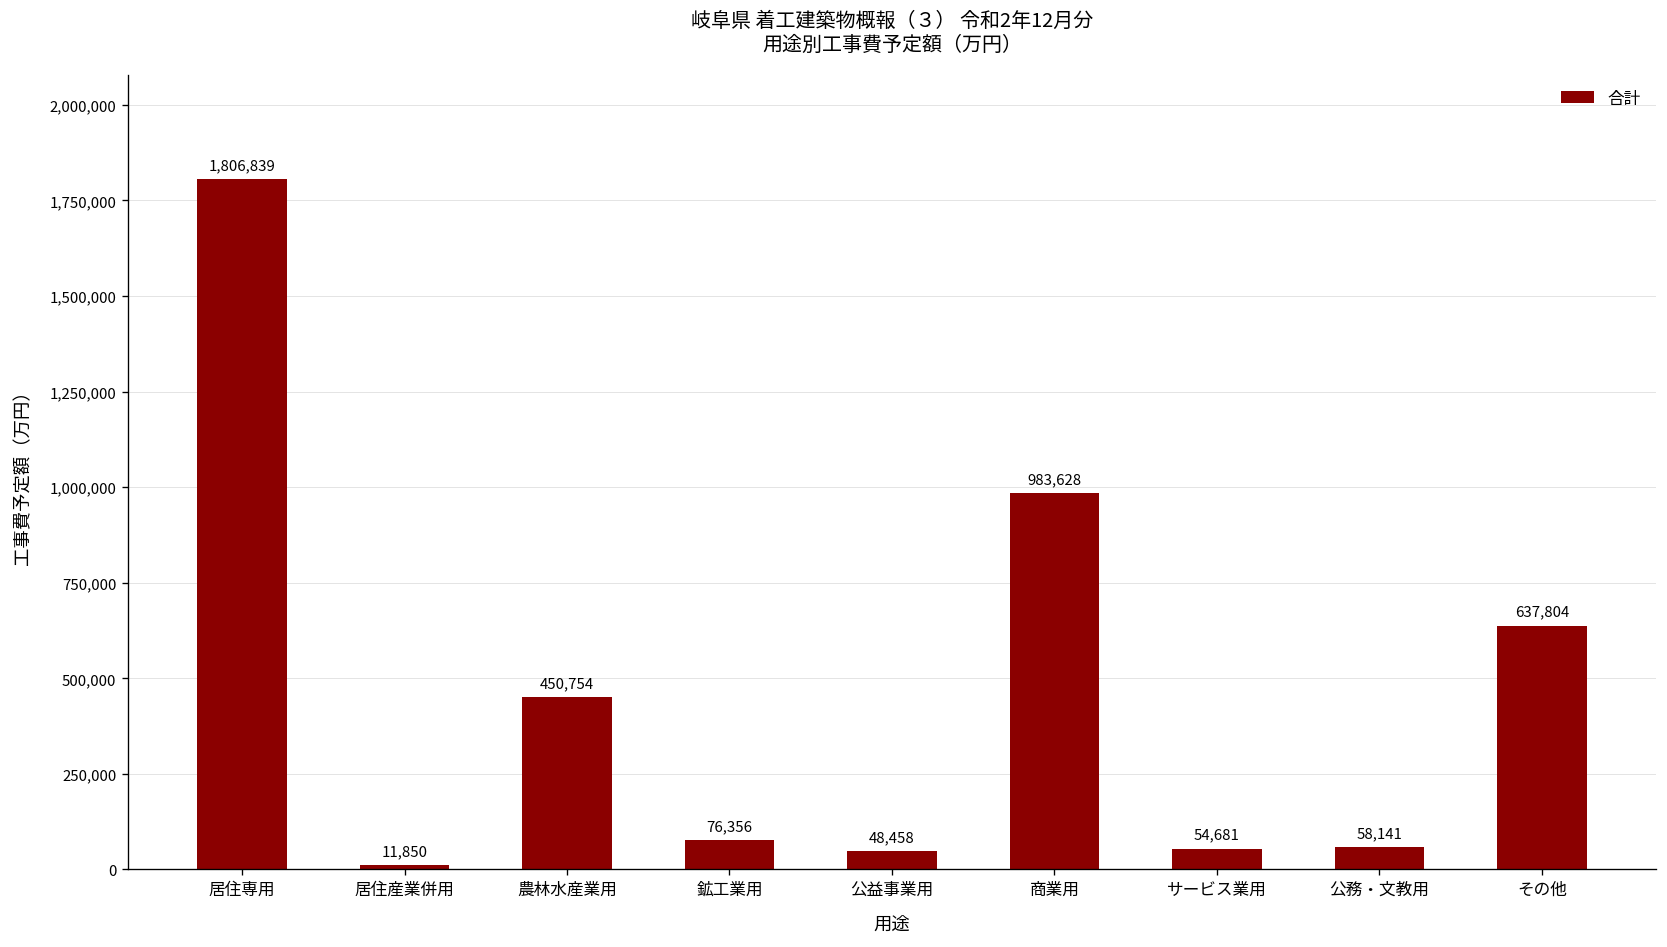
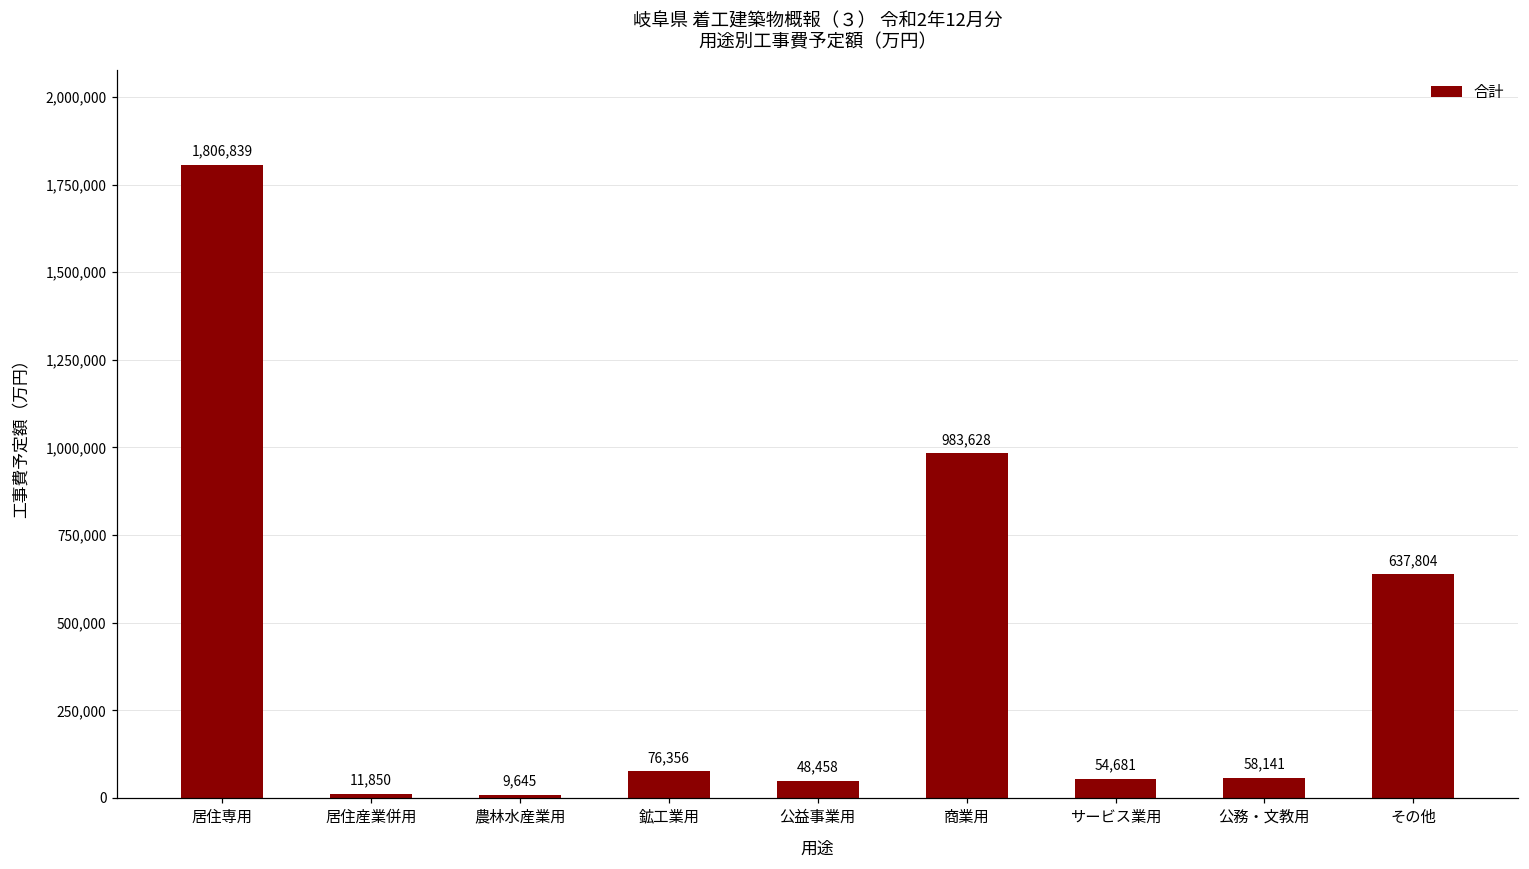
  {
    "居住専用": "1,806,839",
    "居住産業併用": "11,850",
-   "農林水産業用": "450,754",
+   "農林水産業用": "9,645",
    "鉱工業用": "76,356",
    "公益事業用": "48,458",
    "商業用": "983,628",
    "サービス業用": "54,681",
    "公務・文教用": "58,141",
    "その他": "637,804"
  }
